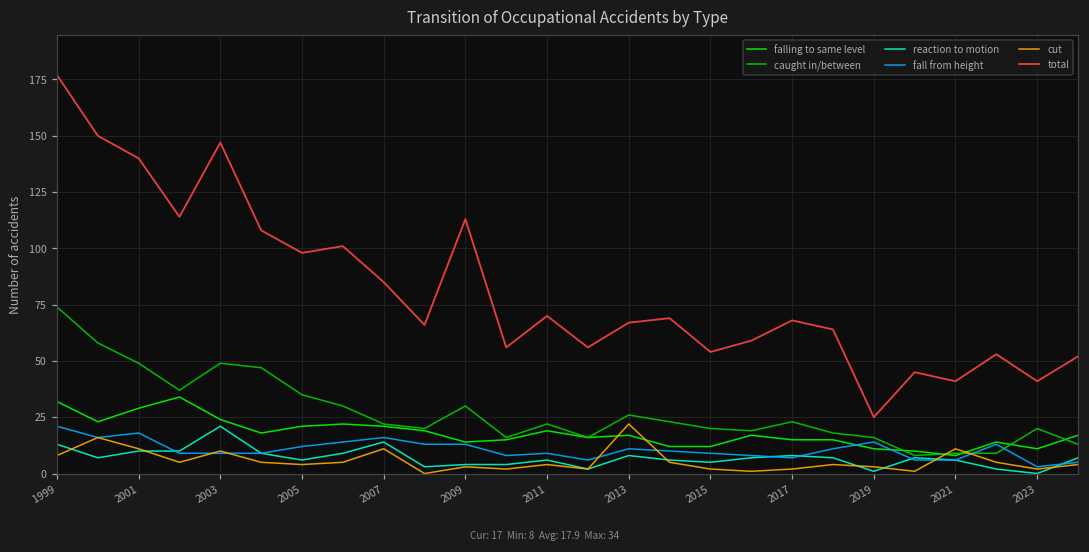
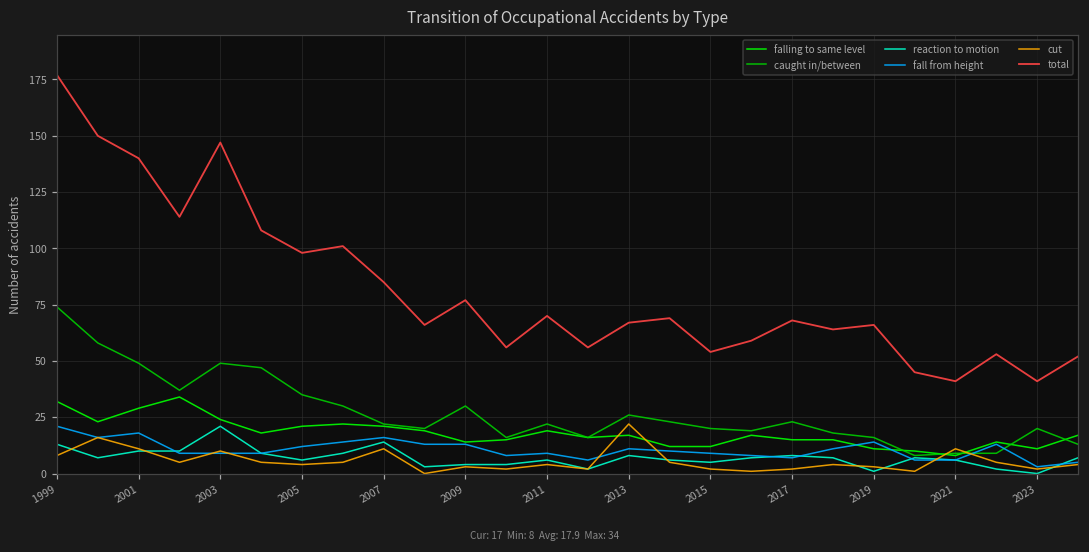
  {
    "reaction to motion": {
      "1999": 13,
      "2003": 21,
      "2005": 6,
      "2007": 14,
      "2011": 6,
      "2013": 8,
      "2015": 5,
      "2019": 1,
      "2023": 0
    },
    "fall from height": {
      "1999": 21,
      "2001": 18,
      "2005": 12,
      "2007": 16,
      "2011": 9,
      "2013": 11,
      "2015": 9,
      "2019": 14
    },
    "cut": {
      "1999": 8,
      "2005": 4,
      "2007": 11,
      "2011": 4,
      "2013": 22,
      "2015": 2,
      "2017": 2,
      "2019": 3,
      "2021": 11
    },
    "total": {
      "1999": 177,
      "2001": 140,
      "2003": 147,
      "2005": 98,
      "2007": 85,
-     "2009": 113,
+     "2009": 77,
      "2011": 70,
      "2013": 67,
      "2015": 54,
      "2017": 68,
-     "2019": 25,
+     "2019": 66,
      "2021": 41,
      "2023": 41
    }
  }
